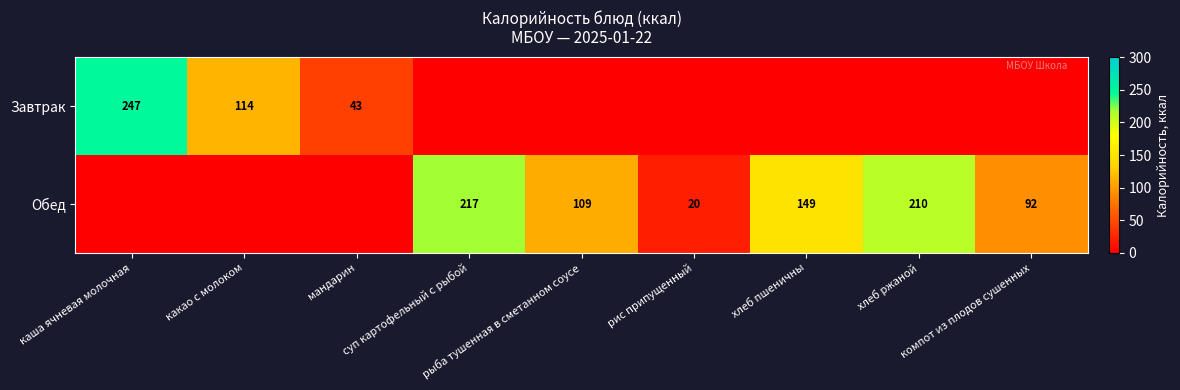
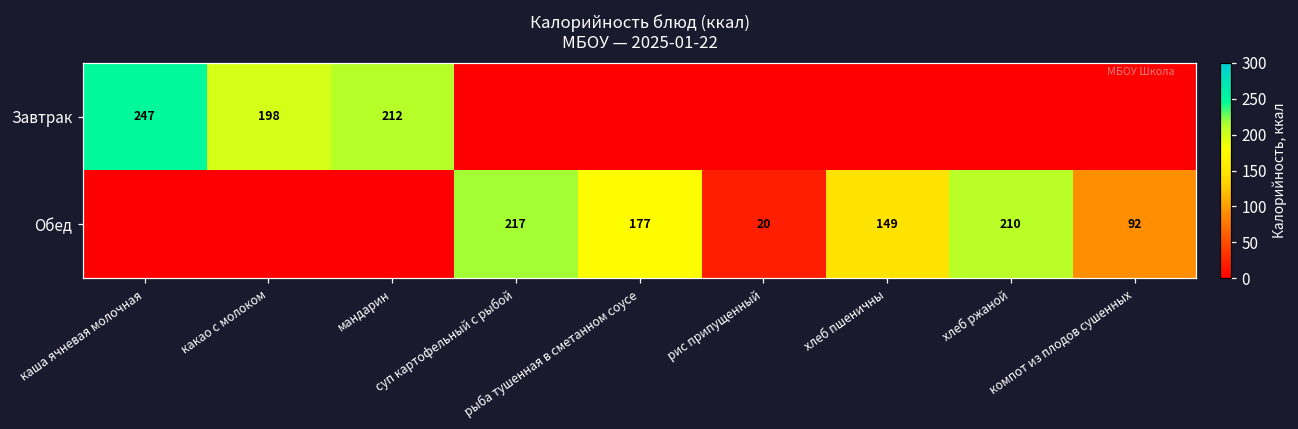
  {
    "Завтрак": {
      "каша ячневая молочная": 247,
-     "какао с молоком": 114,
-     "мандарин": 43
+     "какао с молоком": 198,
+     "мандарин": 212
    },
    "Обед": {
      "суп картофельный с рыбой": 217,
-     "рыба тушенная в сметанном соусе": 109,
+     "рыба тушенная в сметанном соусе": 177,
      "рис припущенный": 20,
      "хлеб пшеничны": 149,
      "хлеб ржаной": 210,
      "компот из плодов сушенных": 92
    }
  }
